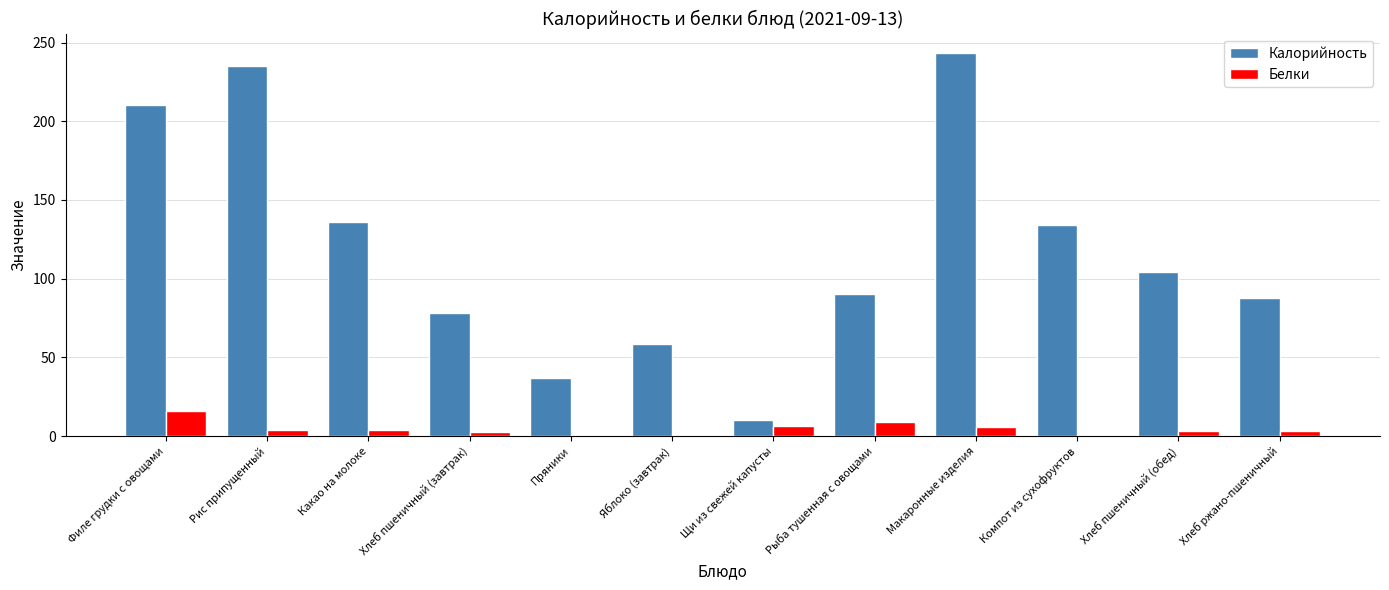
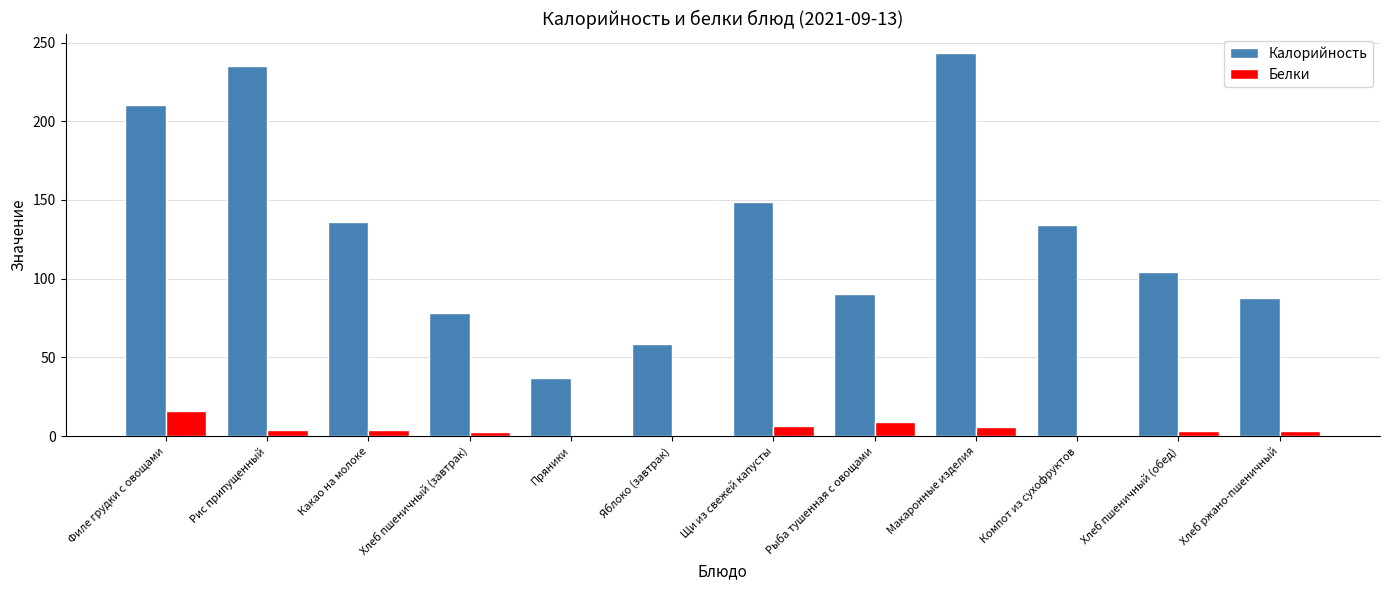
  {
    "Калорийность": {
      "Филе грудки с овощами": 210,
      "Рис припущенный": 235,
      "Какао на молоке": 136,
      "Хлеб пшеничный (завтрак)": 78,
      "Пряники": 37,
      "Яблоко (завтрак)": 59,
-     "Щи из свежей капусты": 10,
+     "Щи из свежей капусты": 149,
      "Рыба тушенная с овощами": 90,
      "Макаронные изделия": 244,
      "Компот из сухофруктов": 134,
      "Хлеб пшеничный (обед)": 104,
      "Хлеб ржано-пшеничный": 88
    },
    "Белки": {
      "Филе грудки с овощами": 16,
      "Рис припущенный": 4,
      "Какао на молоке": 4,
      "Хлеб пшеничный (завтрак)": 2,
      "Щи из свежей капусты": 6,
      "Рыба тушенная с овощами": 9,
      "Макаронные изделия": 6,
      "Хлеб пшеничный (обед)": 3,
      "Хлеб ржано-пшеничный": 3
    }
  }
